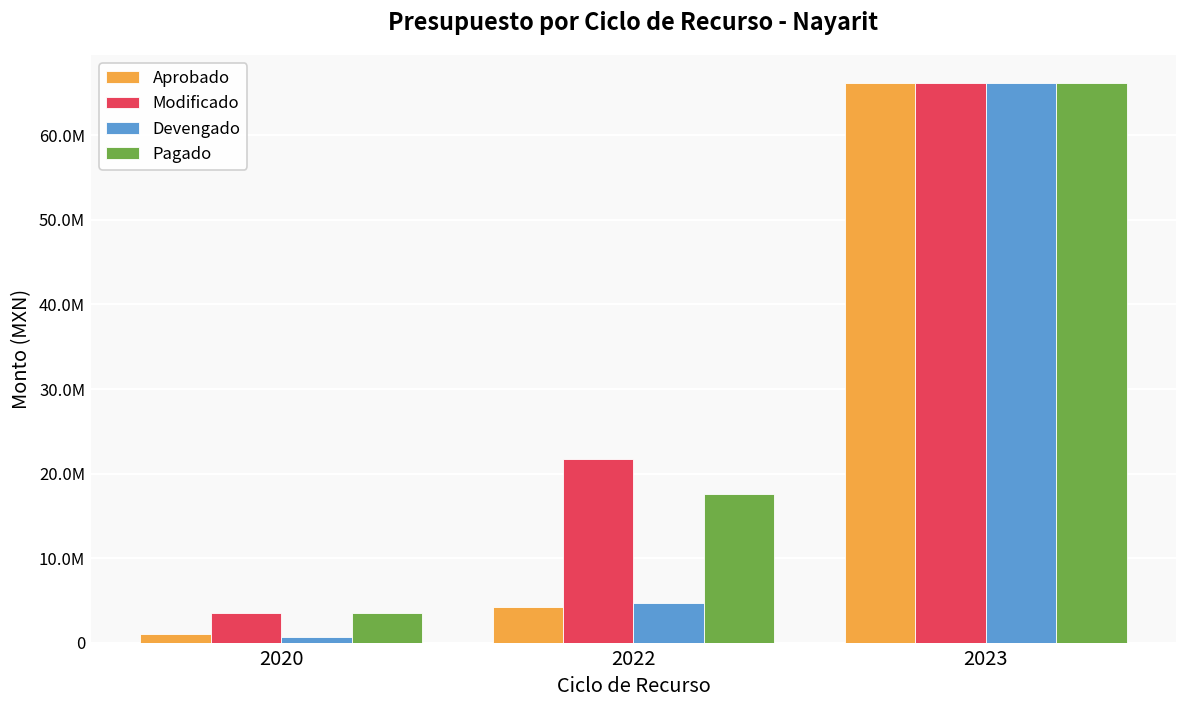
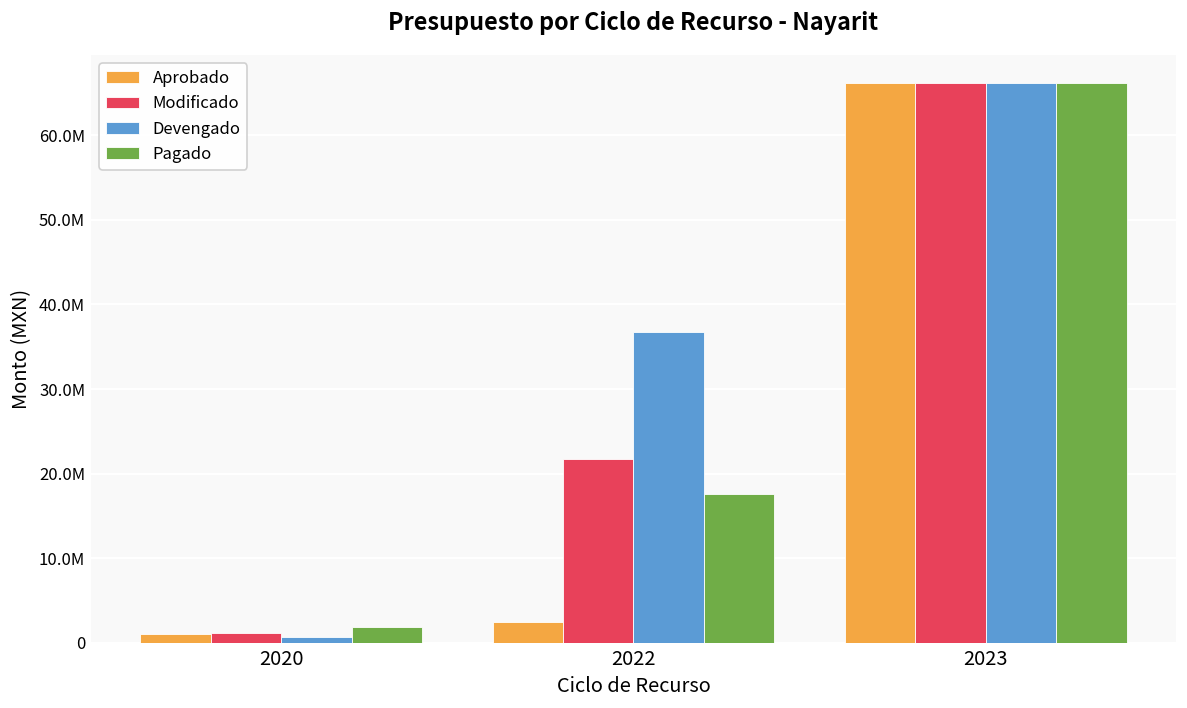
  {
    "Aprobado": {
      "2020": 1000000,
-     "2022": 4000000,
+     "2022": 2000000,
      "2023": 66000000
    },
    "Modificado": {
-     "2020": 4000000,
+     "2020": 1000000,
      "2022": 22000000,
      "2023": 66000000
    },
    "Devengado": {
      "2020": 1000000,
-     "2022": 5000000,
+     "2022": 37000000,
      "2023": 66000000
    },
    "Pagado": {
-     "2020": 3000000,
+     "2020": 2000000,
      "2022": 18000000,
      "2023": 66000000
    }
  }
